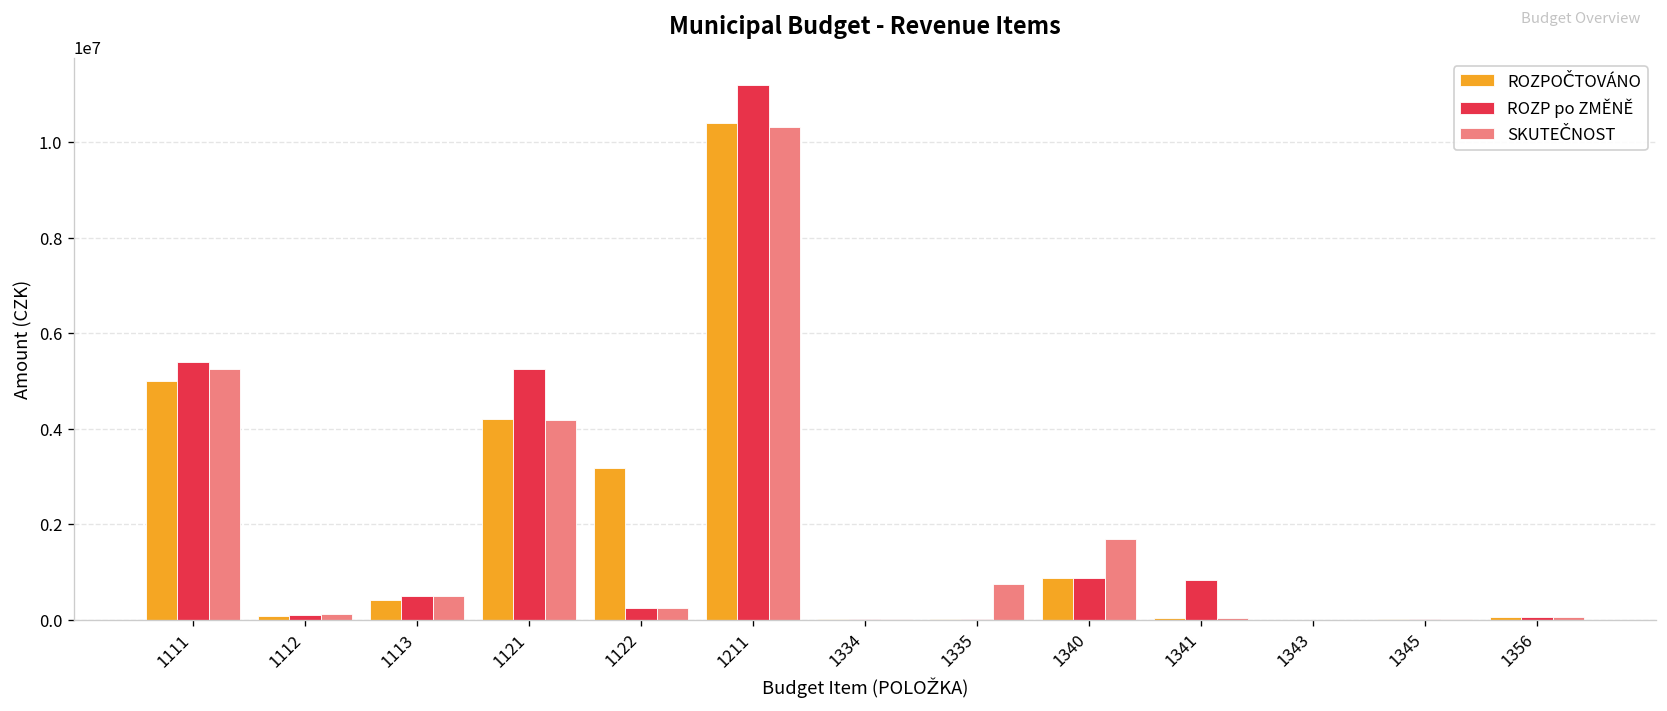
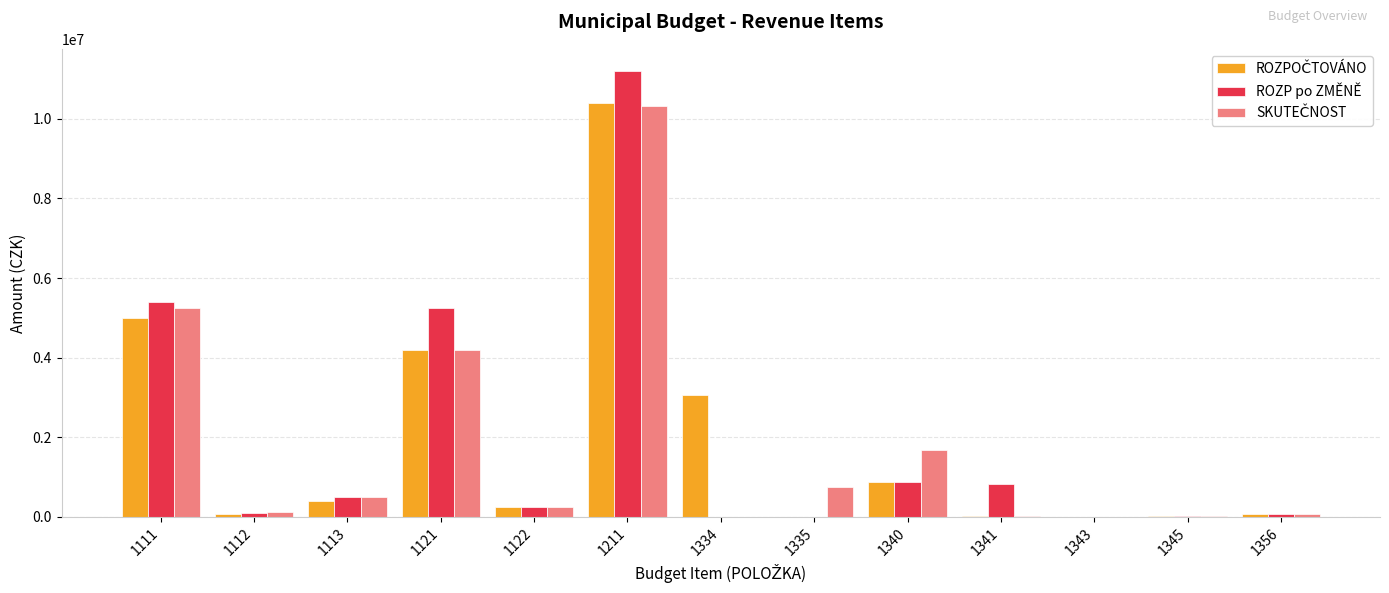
  {
    "ROZPOČTOVÁNO": {
      "1111": 5000000,
      "1112": 100000,
      "1113": 400000,
      "1121": 4200000,
-     "1122": 3200000,
+     "1122": 200000,
      "1211": 10400000,
-     "1334": 0,
+     "1334": 3100000,
      "1340": 900000,
      "1356": 100000
    },
    "ROZP po ZMĚNĚ": {
      "1111": 5400000,
      "1112": 100000,
      "1113": 500000,
      "1121": 5200000,
      "1122": 200000,
      "1211": 11200000,
      "1340": 900000,
      "1341": 800000,
      "1356": 100000
    },
    "SKUTEČNOST": {
      "1111": 5300000,
      "1112": 100000,
      "1113": 500000,
      "1121": 4200000,
      "1122": 200000,
      "1211": 10300000,
      "1335": 700000,
      "1340": 1700000,
      "1356": 100000
    }
  }
